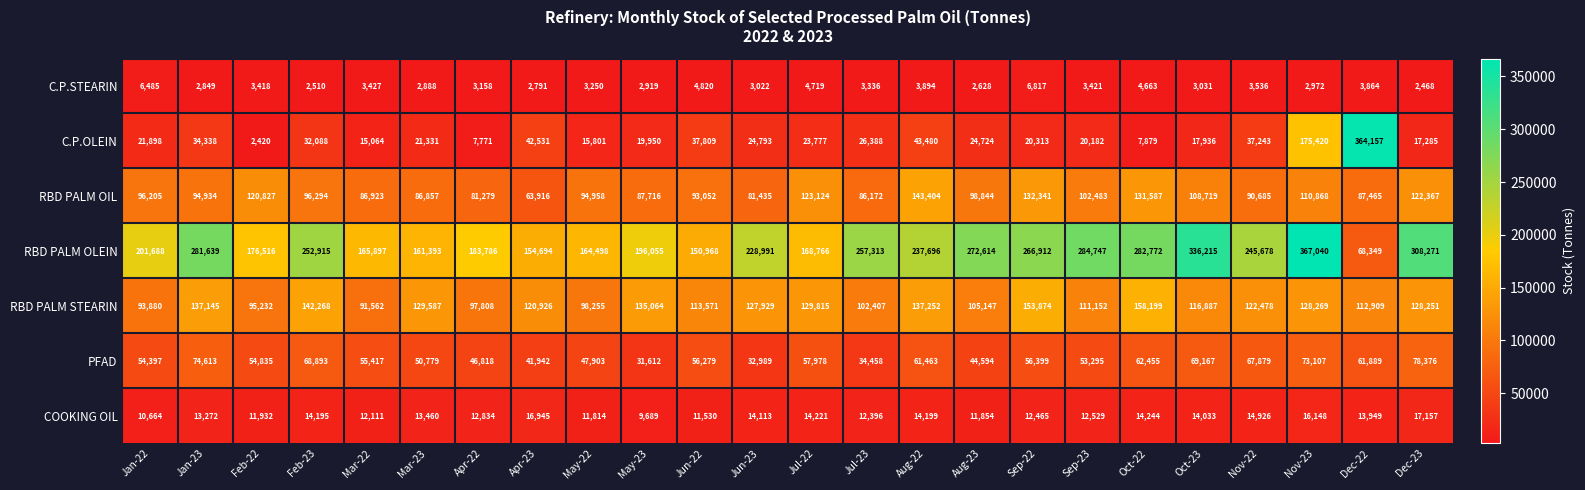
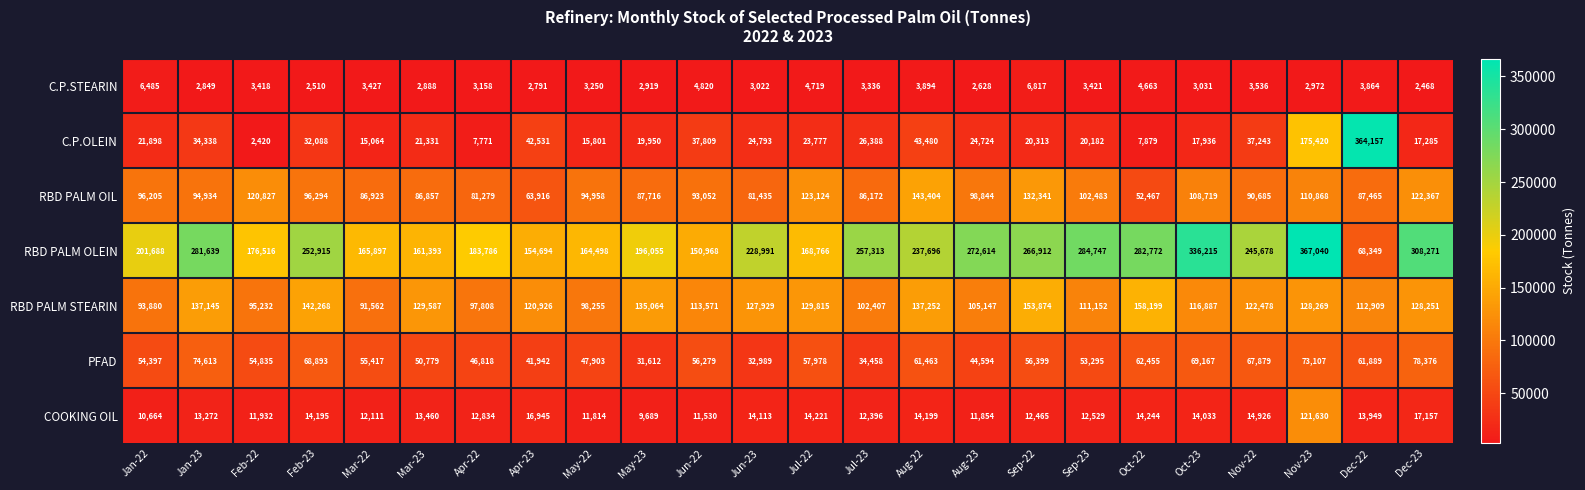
  {
    "C.P.STEARIN": {
      "Jan-22": "6,485",
      "Jan-23": "2,849",
      "Feb-22": "3,418",
      "Feb-23": "2,510",
      "Mar-22": "3,427",
      "Mar-23": "2,888",
      "Apr-22": "3,158",
      "Apr-23": "2,791",
      "May-22": "3,250",
      "May-23": "2,919",
      "Jun-22": "4,820",
      "Jun-23": "3,022",
      "Jul-22": "4,719",
      "Jul-23": "3,336",
      "Aug-22": "3,894",
      "Aug-23": "2,628",
      "Sep-22": "6,817",
      "Sep-23": "3,421",
      "Oct-22": "4,663",
      "Oct-23": "3,031",
      "Nov-22": "3,536",
      "Nov-23": "2,972",
      "Dec-22": "3,864",
      "Dec-23": "2,468"
    },
    "C.P.OLEIN": {
      "Jan-22": "21,898",
      "Jan-23": "34,338",
      "Feb-22": "2,420",
      "Feb-23": "32,088",
      "Mar-22": "15,064",
      "Mar-23": "21,331",
      "Apr-22": "7,771",
      "Apr-23": "42,531",
      "May-22": "15,801",
      "May-23": "19,950",
      "Jun-22": "37,809",
      "Jun-23": "24,793",
      "Jul-22": "23,777",
      "Jul-23": "26,388",
      "Aug-22": "43,480",
      "Aug-23": "24,724",
      "Sep-22": "20,313",
      "Sep-23": "20,182",
      "Oct-22": "7,879",
      "Oct-23": "17,936",
      "Nov-22": "37,243",
      "Nov-23": "175,420",
      "Dec-22": "364,157",
      "Dec-23": "17,285"
    },
    "RBD PALM OIL": {
      "Jan-22": "96,205",
      "Jan-23": "94,934",
      "Feb-22": "120,827",
      "Feb-23": "96,294",
      "Mar-22": "86,923",
      "Mar-23": "86,857",
      "Apr-22": "81,279",
      "Apr-23": "63,916",
      "May-22": "94,958",
      "May-23": "87,716",
      "Jun-22": "93,052",
      "Jun-23": "81,435",
      "Jul-22": "123,124",
      "Jul-23": "86,172",
      "Aug-22": "143,404",
      "Aug-23": "98,844",
      "Sep-22": "132,341",
      "Sep-23": "102,483",
-     "Oct-22": "131,587",
+     "Oct-22": "52,467",
      "Oct-23": "108,719",
      "Nov-22": "90,685",
      "Nov-23": "110,868",
      "Dec-22": "87,465",
      "Dec-23": "122,367"
    },
    "RBD PALM OLEIN": {
      "Jan-22": "201,688",
      "Jan-23": "281,639",
      "Feb-22": "176,516",
      "Feb-23": "252,915",
      "Mar-22": "165,897",
      "Mar-23": "161,393",
      "Apr-22": "183,786",
      "Apr-23": "154,694",
      "May-22": "164,498",
      "May-23": "196,055",
      "Jun-22": "150,968",
      "Jun-23": "228,991",
      "Jul-22": "168,766",
      "Jul-23": "257,313",
      "Aug-22": "237,696",
      "Aug-23": "272,614",
      "Sep-22": "266,912",
      "Sep-23": "284,747",
      "Oct-22": "282,772",
      "Oct-23": "336,215",
      "Nov-22": "245,678",
      "Nov-23": "367,040",
      "Dec-22": "68,349",
      "Dec-23": "308,271"
    },
    "RBD PALM STEARIN": {
      "Jan-22": "93,880",
      "Jan-23": "137,145",
      "Feb-22": "95,232",
      "Feb-23": "142,268",
      "Mar-22": "91,562",
      "Mar-23": "129,587",
      "Apr-22": "97,808",
      "Apr-23": "120,926",
      "May-22": "98,255",
      "May-23": "135,064",
      "Jun-22": "113,571",
      "Jun-23": "127,929",
      "Jul-22": "129,815",
      "Jul-23": "102,407",
      "Aug-22": "137,252",
      "Aug-23": "105,147",
      "Sep-22": "153,874",
      "Sep-23": "111,152",
      "Oct-22": "158,199",
      "Oct-23": "116,887",
      "Nov-22": "122,478",
      "Nov-23": "128,269",
      "Dec-22": "112,909",
      "Dec-23": "128,251"
    },
    "PFAD": {
      "Jan-22": "54,397",
      "Jan-23": "74,613",
      "Feb-22": "54,835",
      "Feb-23": "68,893",
      "Mar-22": "55,417",
      "Mar-23": "50,779",
      "Apr-22": "46,818",
      "Apr-23": "41,942",
      "May-22": "47,903",
      "May-23": "31,612",
      "Jun-22": "56,279",
      "Jun-23": "32,989",
      "Jul-22": "57,978",
      "Jul-23": "34,458",
      "Aug-22": "61,463",
      "Aug-23": "44,594",
      "Sep-22": "56,399",
      "Sep-23": "53,295",
      "Oct-22": "62,455",
      "Oct-23": "69,167",
      "Nov-22": "67,879",
      "Nov-23": "73,107",
      "Dec-22": "61,889",
      "Dec-23": "78,376"
    },
    "COOKING OIL": {
      "Jan-22": "10,664",
      "Jan-23": "13,272",
      "Feb-22": "11,932",
      "Feb-23": "14,195",
      "Mar-22": "12,111",
      "Mar-23": "13,460",
      "Apr-22": "12,834",
      "Apr-23": "16,945",
      "May-22": "11,814",
      "May-23": "9,689",
      "Jun-22": "11,530",
      "Jun-23": "14,113",
      "Jul-22": "14,221",
      "Jul-23": "12,396",
      "Aug-22": "14,199",
      "Aug-23": "11,854",
      "Sep-22": "12,465",
      "Sep-23": "12,529",
      "Oct-22": "14,244",
      "Oct-23": "14,033",
      "Nov-22": "14,926",
-     "Nov-23": "16,148",
+     "Nov-23": "121,630",
      "Dec-22": "13,949",
      "Dec-23": "17,157"
    }
  }
